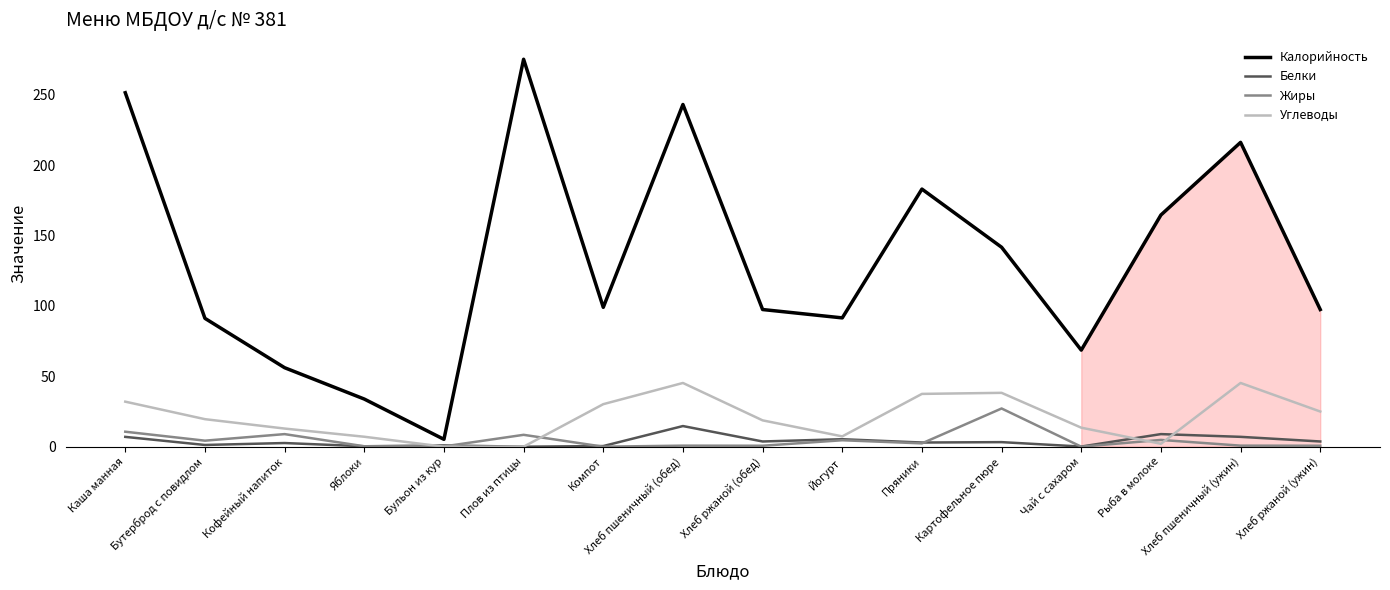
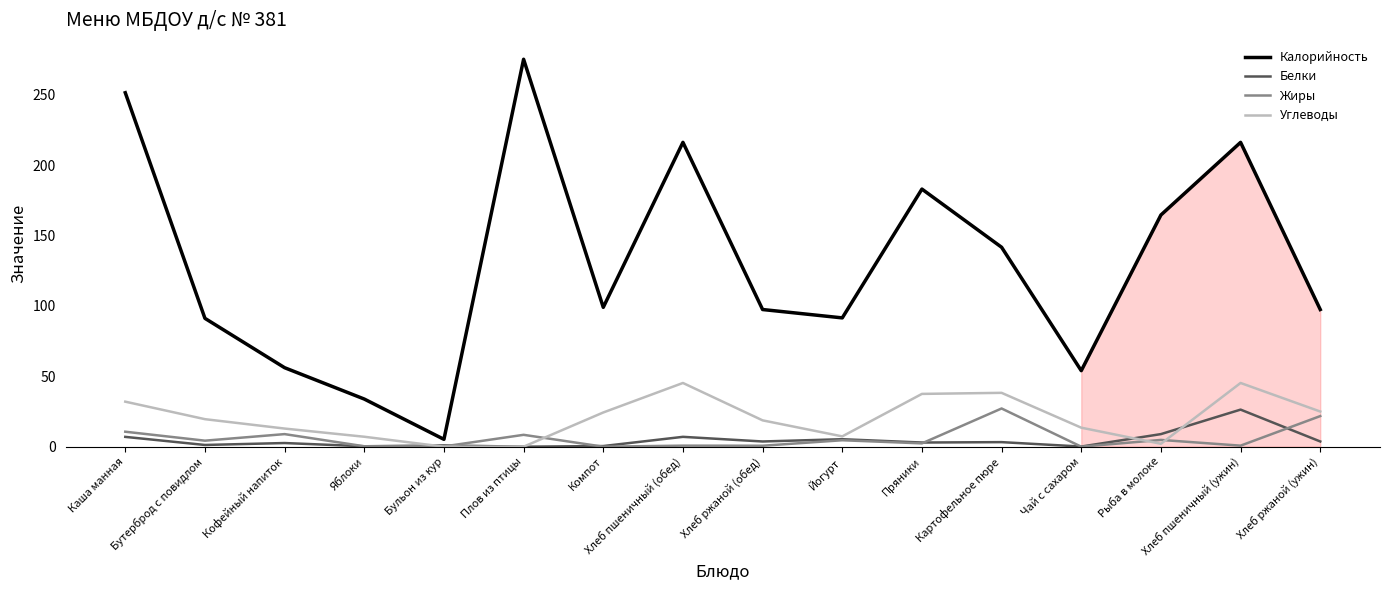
  {
    "Калорийность": {
      "Каша манная": 251,
      "Бутерброд с повидлом": 91,
      "Кофейный напиток": 56,
      "Яблоки": 34,
      "Бульон из кур": 5,
      "Плов из птицы": 275,
      "Компот": 99,
-     "Хлеб пшеничный (обед)": 243,
+     "Хлеб пшеничный (обед)": 216,
      "Хлеб ржаной (обед)": 97,
      "Йогурт": 92,
      "Пряники": 183,
      "Картофельное пюре": 142,
-     "Чай с сахаром": 69
+     "Чай с сахаром": 54
    },
    "Белки": {
      "Каша манная": 7,
      "Бутерброд с повидлом": 1,
      "Кофейный напиток": 3,
-     "Хлеб пшеничный (обед)": 15,
+     "Хлеб пшеничный (обед)": 7,
      "Хлеб ржаной (обед)": 4,
      "Картофельное пюре": 3,
      "Рыба в молоке": 9,
-     "Хлеб пшеничный (ужин)": 7,
+     "Хлеб пшеничный (ужин)": 26,
      "Хлеб ржаной (ужин)": 4
    },
    "Жиры": {
      "Каша манная": 11,
      "Бутерброд с повидлом": 4,
      "Кофейный напиток": 9,
      "Плов из птицы": 8,
      "Хлеб пшеничный (обед)": 1,
      "Хлеб ржаной (обед)": 1,
      "Картофельное пюре": 27,
      "Рыба в молоке": 5,
      "Хлеб пшеничный (ужин)": 1,
-     "Хлеб ржаной (ужин)": 1
+     "Хлеб ржаной (ужин)": 22
    },
    "Углеводы": {
      "Каша манная": 32,
      "Бутерброд с повидлом": 20,
      "Кофейный напиток": 13,
      "Яблоки": 7,
-     "Компот": 30,
+     "Компот": 24,
      "Хлеб пшеничный (обед)": 45,
      "Хлеб ржаной (обед)": 19,
      "Йогурт": 7,
      "Пряники": 38,
      "Картофельное пюре": 38,
      "Чай с сахаром": 14,
      "Рыба в молоке": 2,
      "Хлеб пшеничный (ужин)": 45,
      "Хлеб ржаной (ужин)": 25
    }
  }
